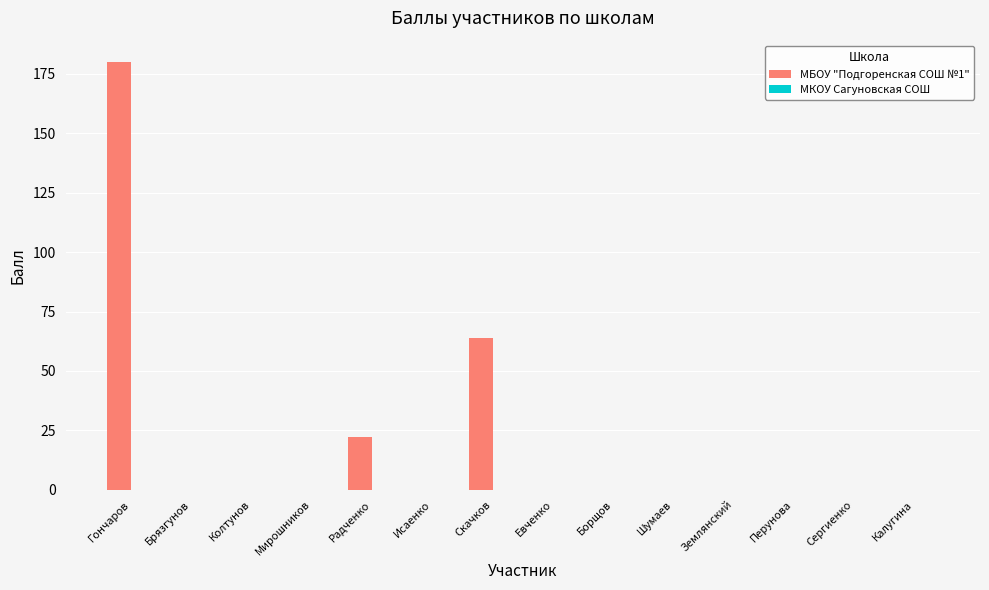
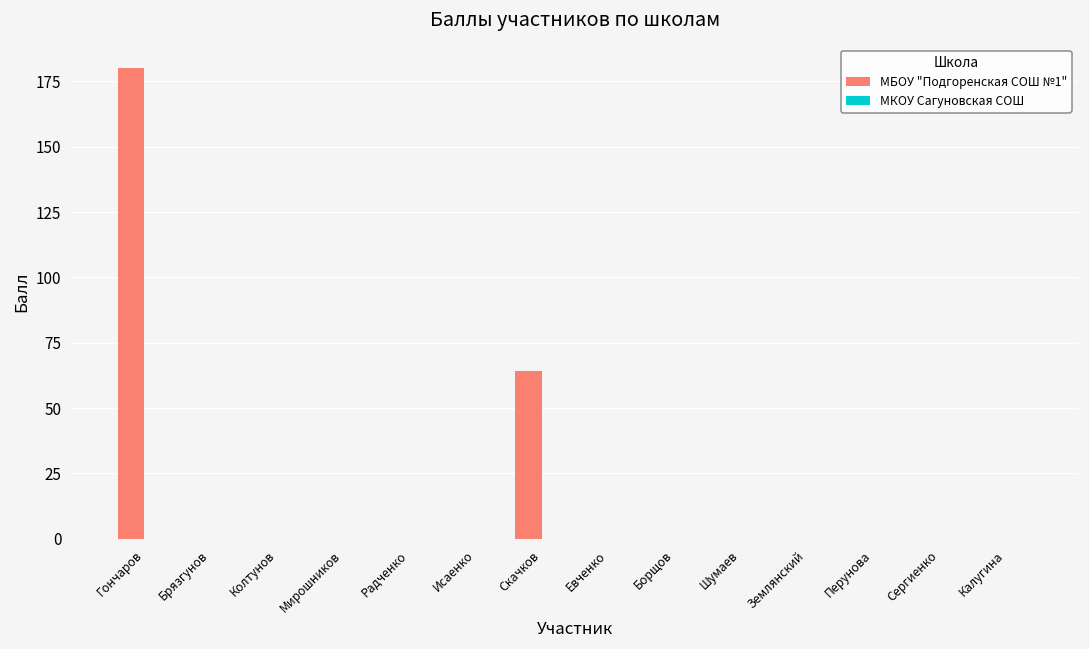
  {
    "МБОУ \"Подгоренская СОШ №1\"": {
      "Гончаров": 180,
      "Брязгунов": 0,
      "Колтунов": 0,
      "Мирошников": 0,
-     "Радченко": 22,
+     "Радченко": 0,
      "Исаенко": 0,
      "Скачков": 64,
      "Евченко": 0,
      "Борщов": 0,
      "Шумаев": 0,
      "Землянский": 0,
      "Перунова": 0,
      "Сергиенко": 0,
      "Калугина": 0
    },
    "МКОУ Сагуновская СОШ": {
      "Гончаров": 0,
      "Брязгунов": 0,
      "Колтунов": 0,
      "Мирошников": 0,
      "Радченко": 0,
      "Исаенко": 0,
      "Скачков": 0,
      "Евченко": 0,
      "Борщов": 0,
      "Шумаев": 0,
      "Землянский": 0,
      "Перунова": 0,
      "Сергиенко": 0,
      "Калугина": 0
    }
  }
